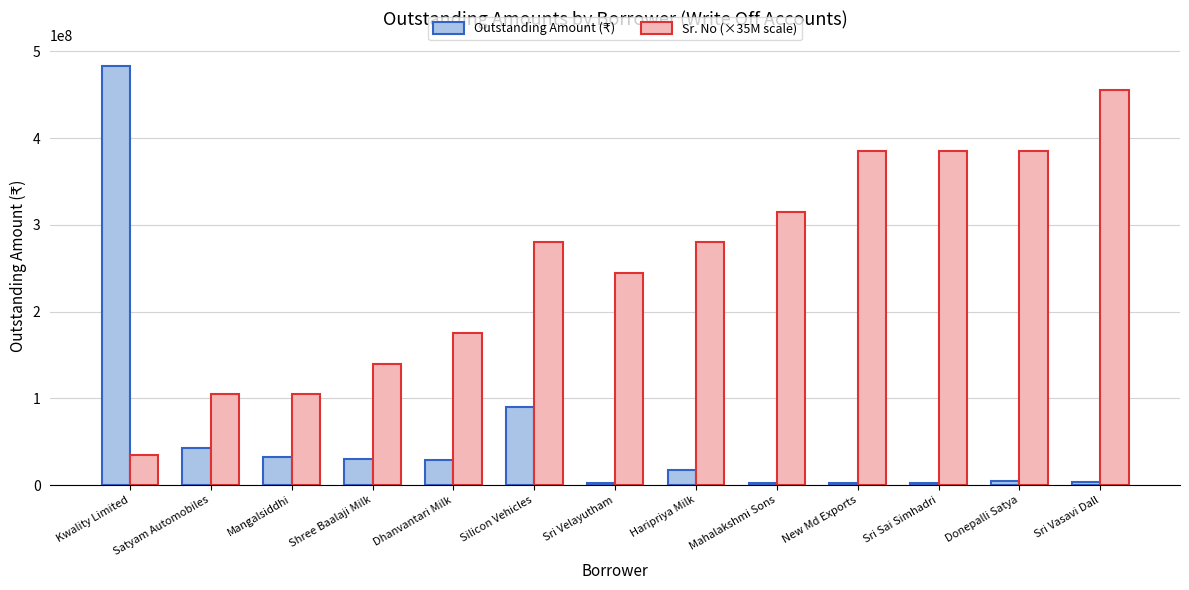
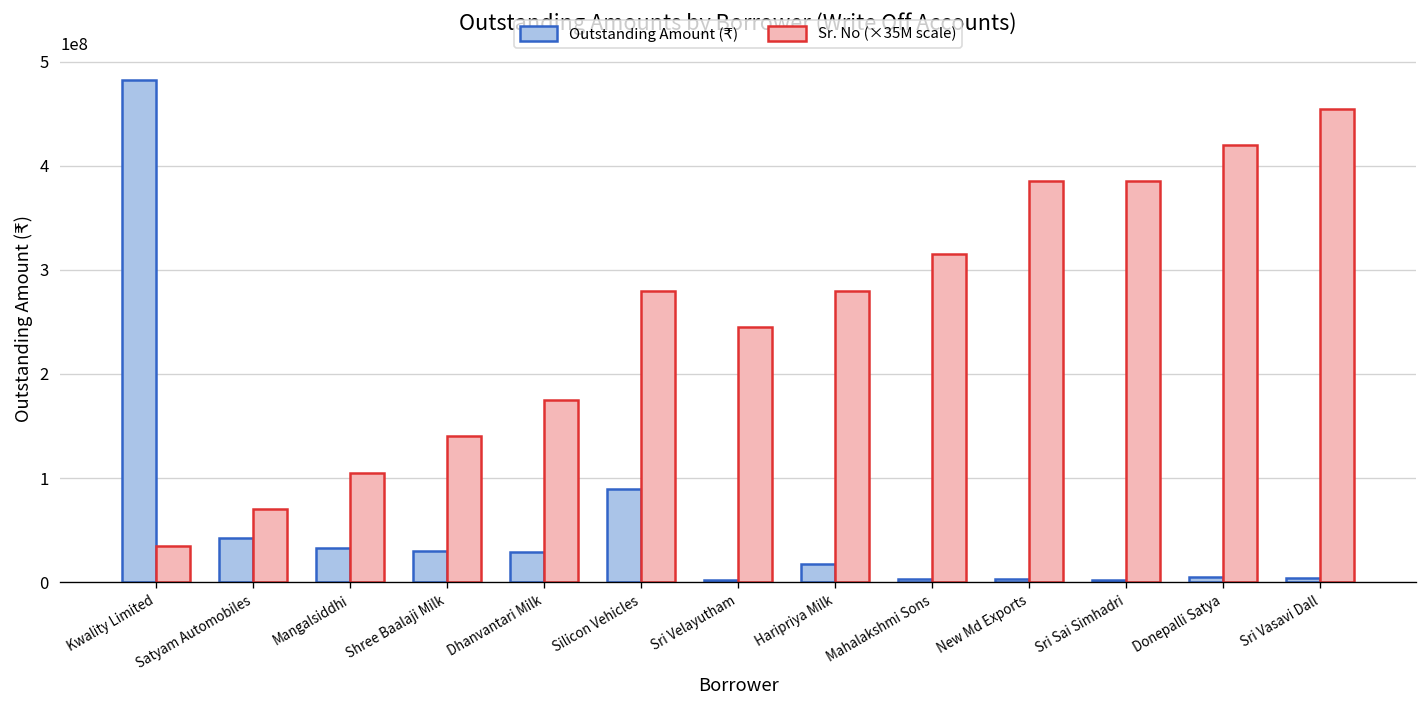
  {
    "Outstanding Amount (₹)": {
      "Kwality Limited": 480000000,
      "Satyam Automobiles": 40000000,
      "Mangalsiddhi": 30000000,
      "Shree Baalaji Milk": 30000000,
      "Dhanvantari Milk": 30000000,
      "Silicon Vehicles": 90000000,
      "Haripriya Milk": 20000000,
      "Mahalakshmi Sons": 0,
      "Donepalli Satya": 10000000,
      "Sri Vasavi Dall": 0
    },
    "Sr. No (×35M scale)": {
      "Kwality Limited": 40000000,
-     "Satyam Automobiles": 110000000,
+     "Satyam Automobiles": 70000000,
      "Mangalsiddhi": 110000000,
      "Shree Baalaji Milk": 140000000,
      "Dhanvantari Milk": 180000000,
      "Silicon Vehicles": 280000000,
      "Sri Velayutham": 250000000,
      "Haripriya Milk": 280000000,
      "Mahalakshmi Sons": 320000000,
      "New Md Exports": 390000000,
      "Sri Sai Simhadri": 390000000,
-     "Donepalli Satya": 390000000,
+     "Donepalli Satya": 420000000,
      "Sri Vasavi Dall": 460000000
    }
  }
